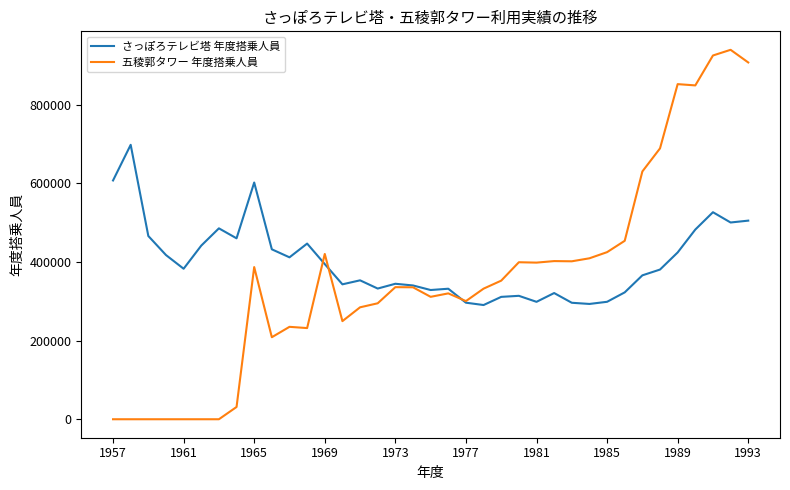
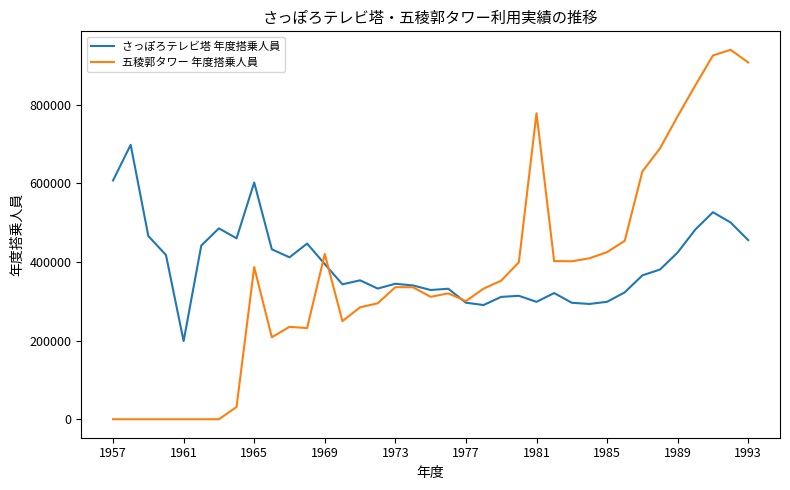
  {
    "さっぽろテレビ塔 年度搭乗人員": {
      "1957": 610000,
-     "1961": 380000,
+     "1961": 200000,
      "1965": 600000,
      "1969": 390000,
      "1973": 340000,
      "1981": 300000,
      "1985": 300000,
      "1989": 420000,
-     "1993": 500000
+     "1993": 460000
    },
    "五稜郭タワー 年度搭乗人員": {
      "1957": 0,
      "1961": 0,
      "1965": 390000,
      "1969": 420000,
      "1973": 340000,
-     "1981": 400000,
+     "1981": 780000,
      "1985": 420000,
-     "1989": 850000,
+     "1989": 770000,
      "1993": 910000
    }
  }
